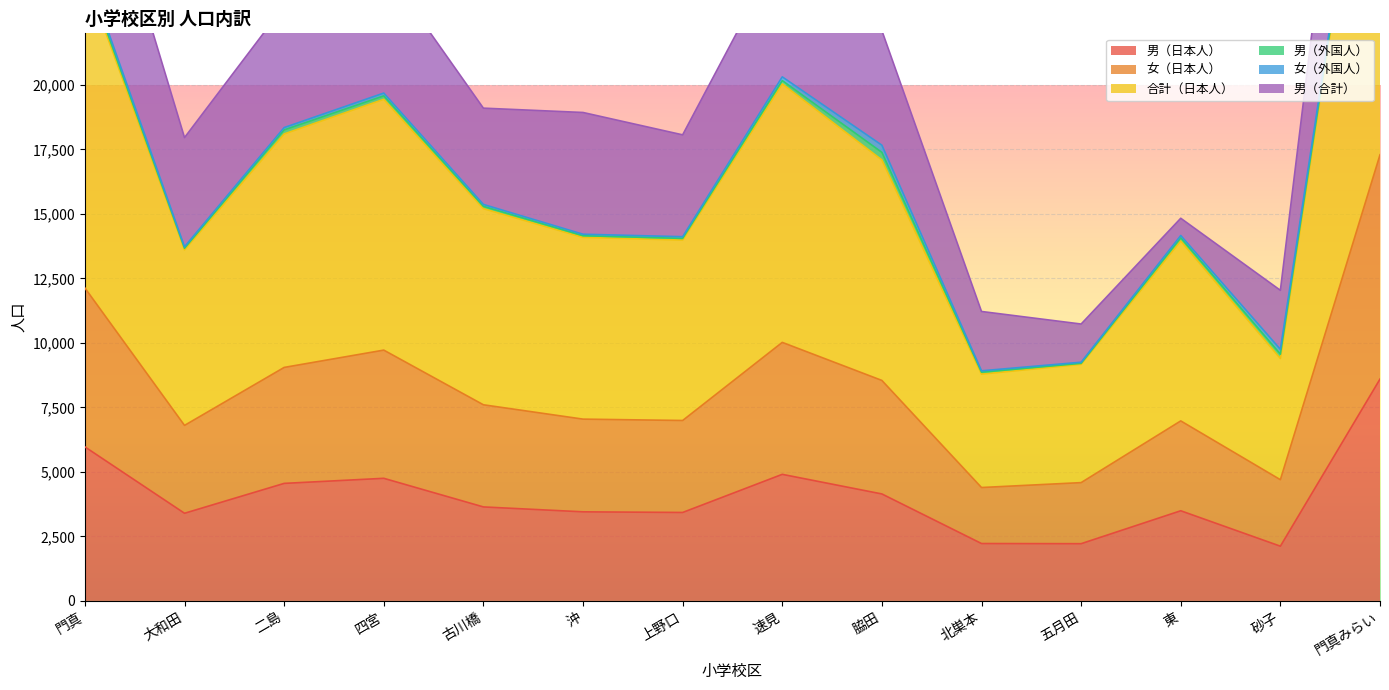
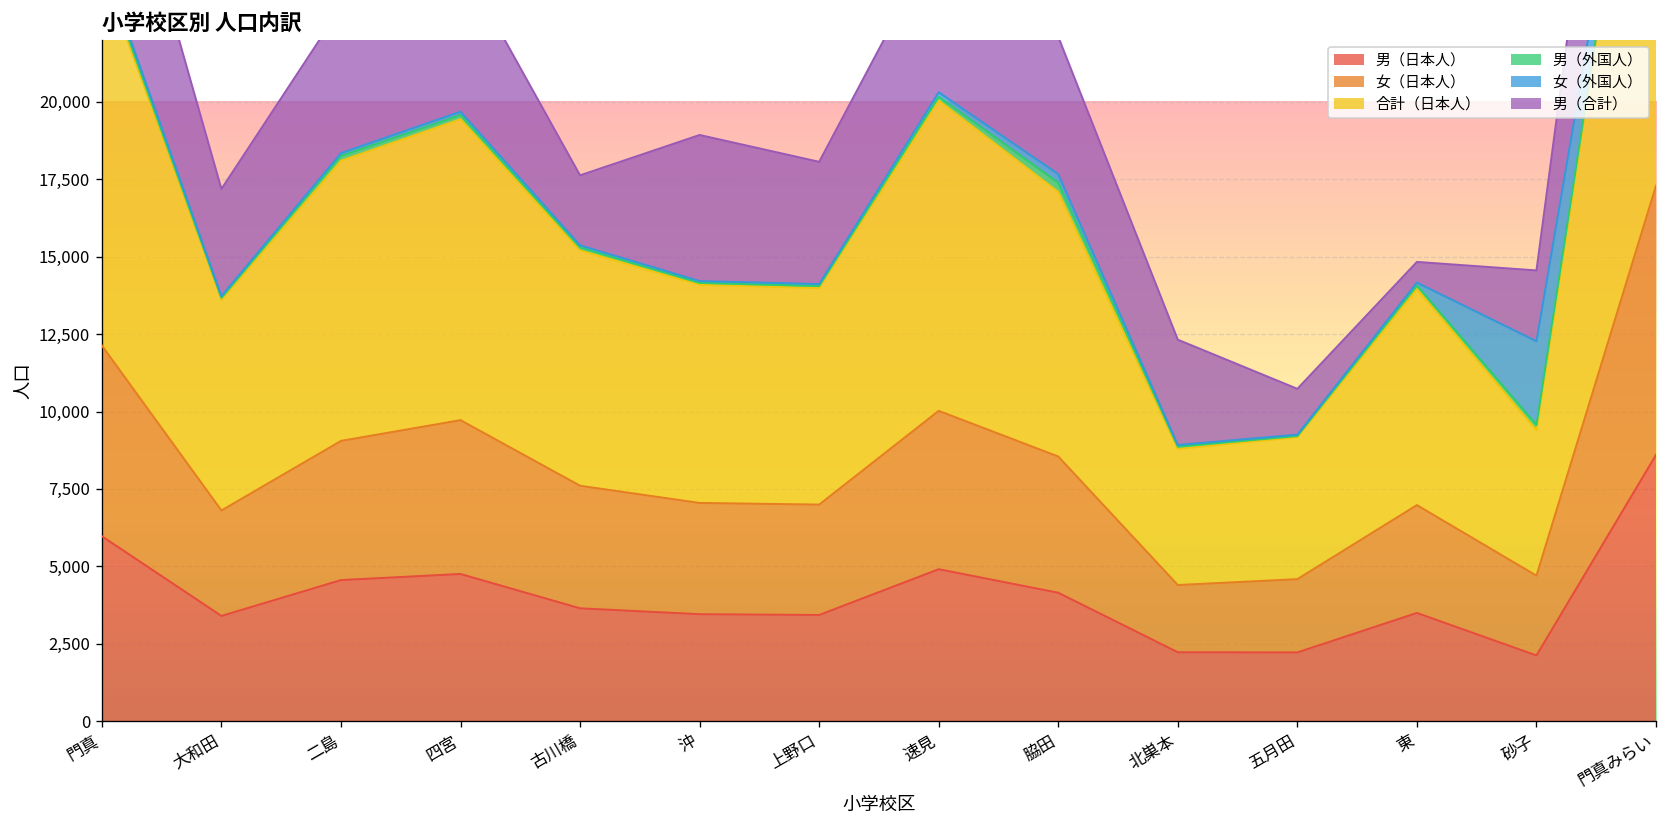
  {
    "合計（日本人）": {
      "二島": "9,100",
      "四宮": "9,700",
      "速見": "10,000",
      "脇田": "8,500",
      "東": "7,000",
      "砂子": "4,700"
    },
    "男（外国人）": {
      "四宮": "100",
      "速見": "100",
      "脇田": "300",
      "砂子": "200"
    },
    "女（外国人）": {
      "四宮": "100",
      "速見": "100",
      "脇田": "300",
-     "砂子": "200"
+     "砂子": "2,700"
    },
    "男（合計）": {
-     "大和田": "4,200",
-     "古川橋": "3,700",
+     "大和田": "3,500",
+     "古川橋": "2,300",
      "沖": "4,700",
      "上野口": "3,900",
-     "北巣本": "2,300",
+     "北巣本": "3,400",
      "五月田": "1,500",
      "東": "700",
      "砂子": "2,300"
    }
  }
